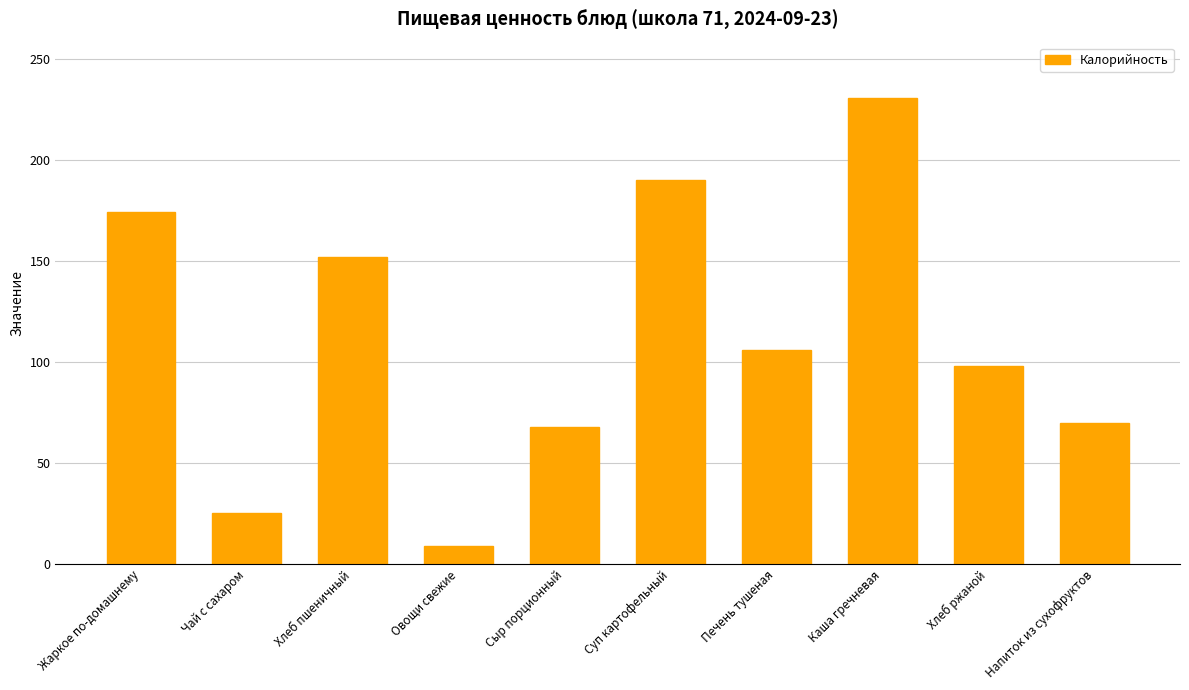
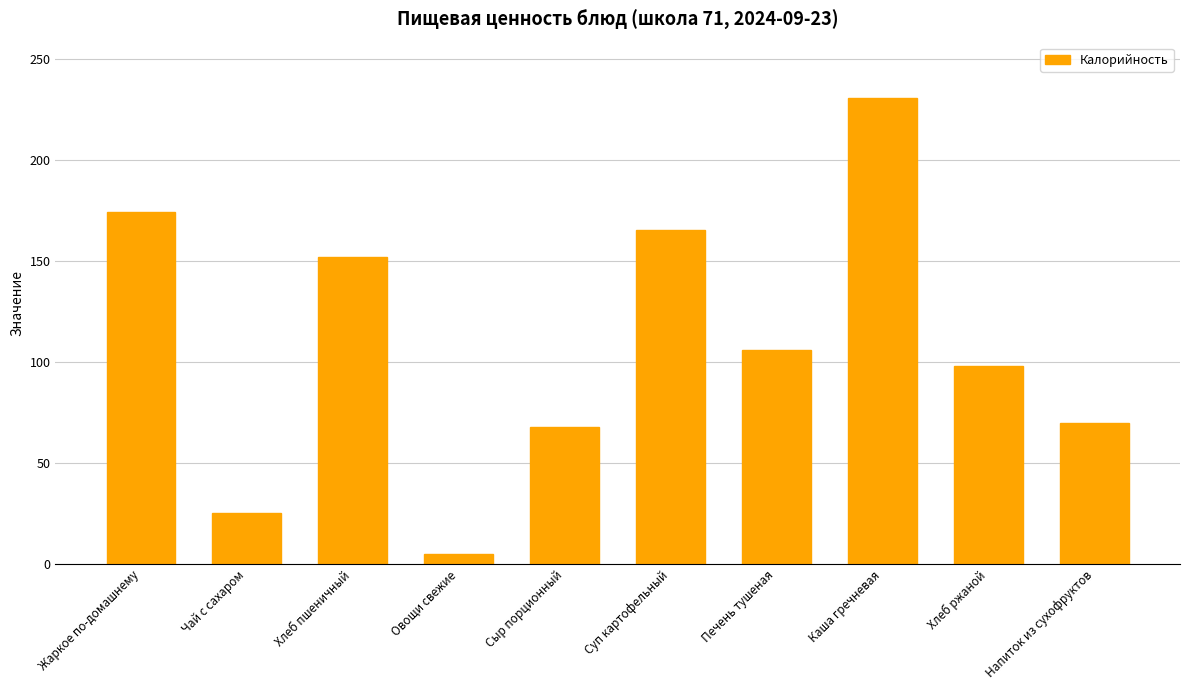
  {
    "Жаркое по-домашнему": 174,
    "Чай с сахаром": 25,
    "Хлеб пшеничный": 152,
-   "Овощи свежие": 9,
+   "Овощи свежие": 5,
    "Сыр порционный": 68,
-   "Суп картофельный": 190,
+   "Суп картофельный": 165,
    "Печень тушеная": 106,
    "Каша гречневая": 230,
    "Хлеб ржаной": 98,
    "Напиток из сухофруктов": 70
  }
